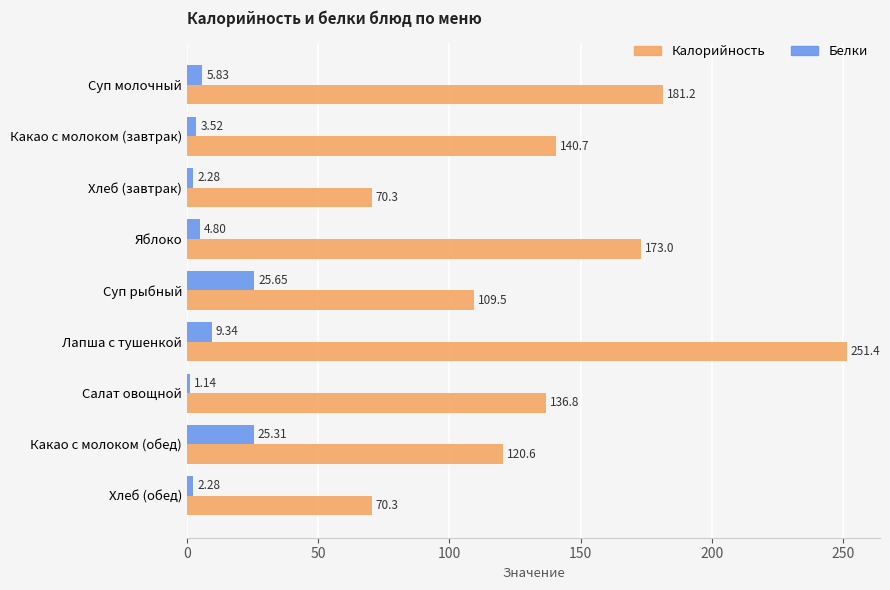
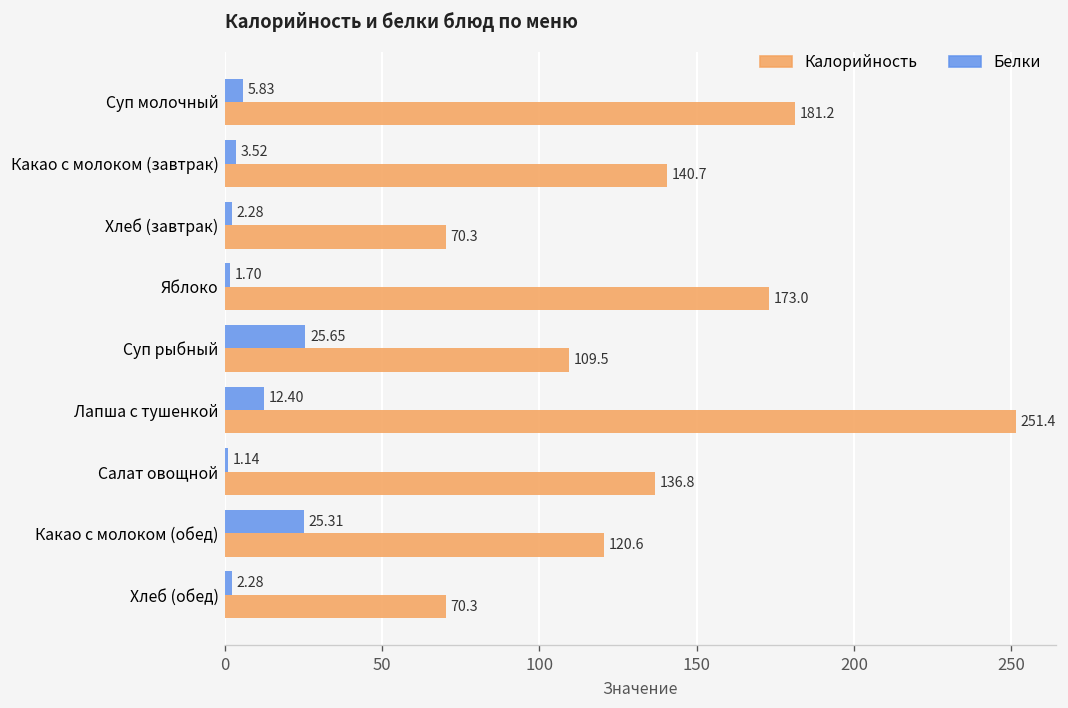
  {
    "Калорийность": {
      "Суп молочный": 181.2,
      "Какао с молоком (завтрак)": 140.7,
      "Хлеб (завтрак)": 70.3,
      "Яблоко": 173.0,
      "Суп рыбный": 109.5,
      "Лапша с тушенкой": 251.4,
      "Салат овощной": 136.8,
      "Какао с молоком (обед)": 120.6,
      "Хлеб (обед)": 70.3
    },
    "Белки": {
      "Суп молочный": 5.83,
      "Какао с молоком (завтрак)": 3.52,
      "Хлеб (завтрак)": 2.28,
-     "Яблоко": 4.80,
+     "Яблоко": 1.70,
      "Суп рыбный": 25.65,
-     "Лапша с тушенкой": 9.34,
+     "Лапша с тушенкой": 12.40,
      "Салат овощной": 1.14,
      "Какао с молоком (обед)": 25.31,
      "Хлеб (обед)": 2.28
    }
  }
